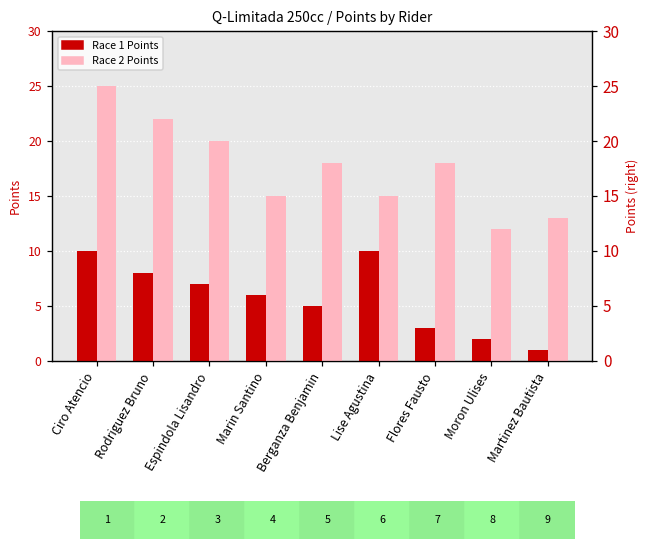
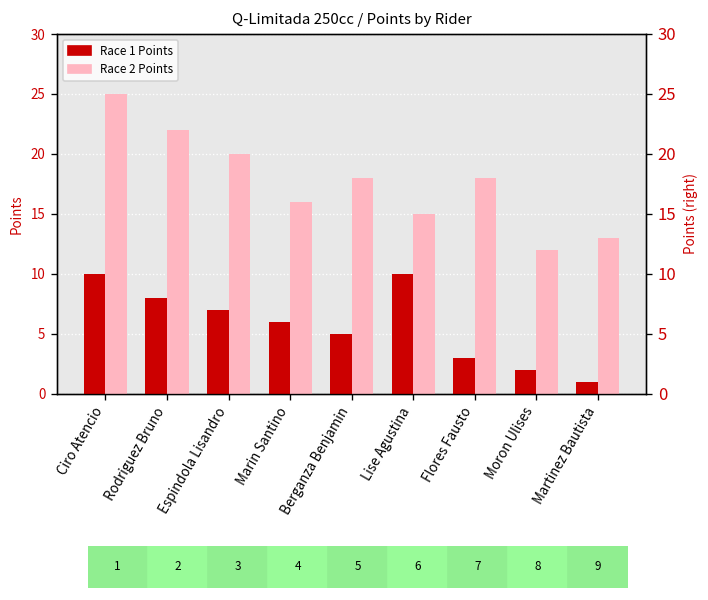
  {
    "Race 1 Points": {
      "Ciro Atencio": 10,
      "Rodriguez Bruno": 8,
      "Espindola Lisandro": 7,
      "Marin Santino": 6,
      "Berganza Benjamin": 5,
      "Lise Agustina": 10,
      "Flores Fausto": 3,
      "Moron Ulises": 2,
      "Martinez Bautista": 1
    },
    "Race 2 Points": {
      "Ciro Atencio": 25,
      "Rodriguez Bruno": 22,
      "Espindola Lisandro": 20,
-     "Marin Santino": 15,
+     "Marin Santino": 16,
      "Berganza Benjamin": 18,
      "Lise Agustina": 15,
      "Flores Fausto": 18,
      "Moron Ulises": 12,
      "Martinez Bautista": 13
    }
  }
